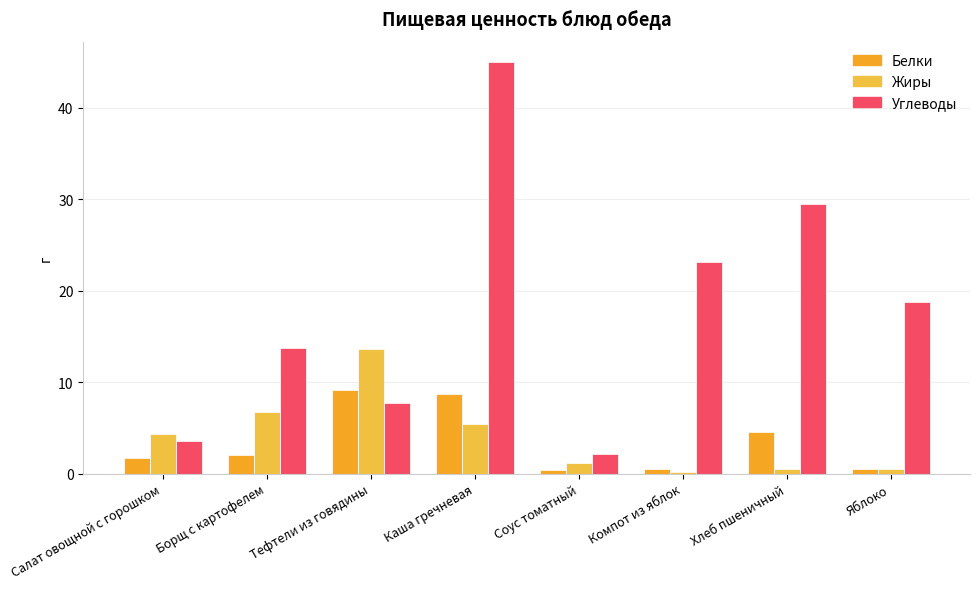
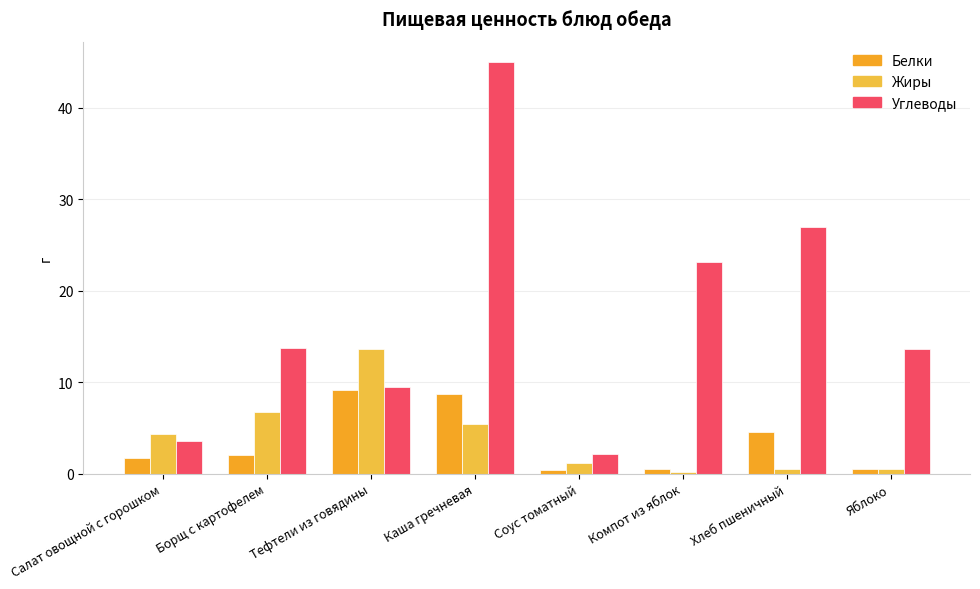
  {
    "Углеводы": {
      "Салат овощной с горошком": 4,
      "Борщ с картофелем": 14,
-     "Тефтели из говядины": 8,
+     "Тефтели из говядины": 10,
      "Каша гречневая": 45,
      "Соус томатный": 2,
      "Компот из яблок": 23,
-     "Хлеб пшеничный": 30,
-     "Яблоко": 19
+     "Хлеб пшеничный": 27,
+     "Яблоко": 14
    }
  }
